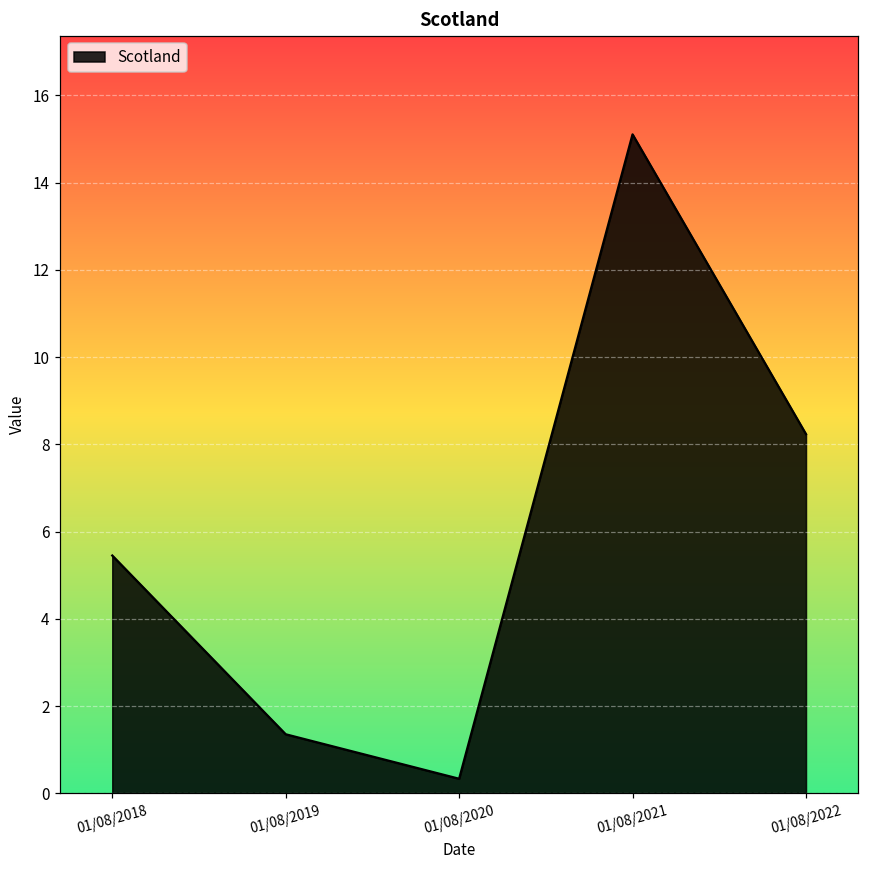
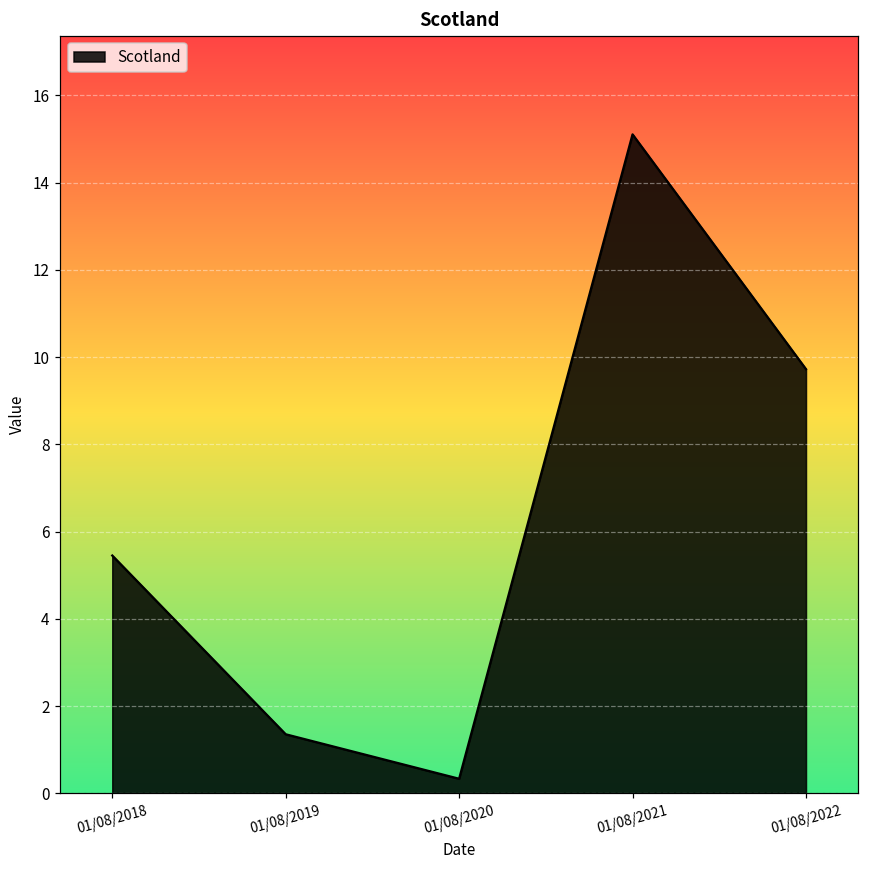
  {
    "01/08/2018": 5.4,
    "01/08/2019": 1.4,
    "01/08/2020": 0.3,
    "01/08/2021": 15.1,
-   "01/08/2022": 8.2
+   "01/08/2022": 9.7
  }
